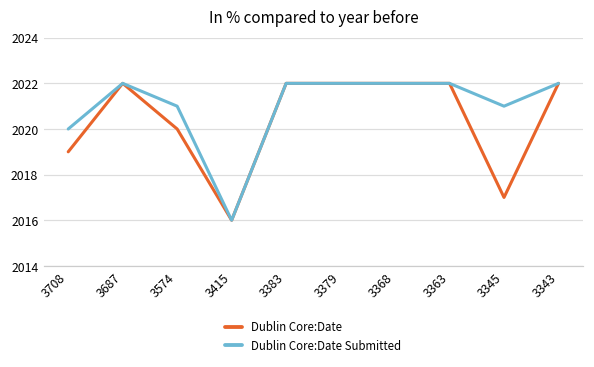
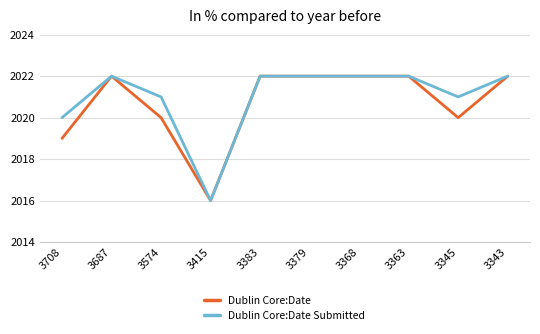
  {
    "Dublin Core:Date": {
      "3708": 2019,
      "3574": 2020,
-     "3345": 2017
+     "3345": 2020
    },
    "Dublin Core:Date Submitted": {
      "3708": 2020,
      "3574": 2021,
      "3345": 2021
    }
  }
